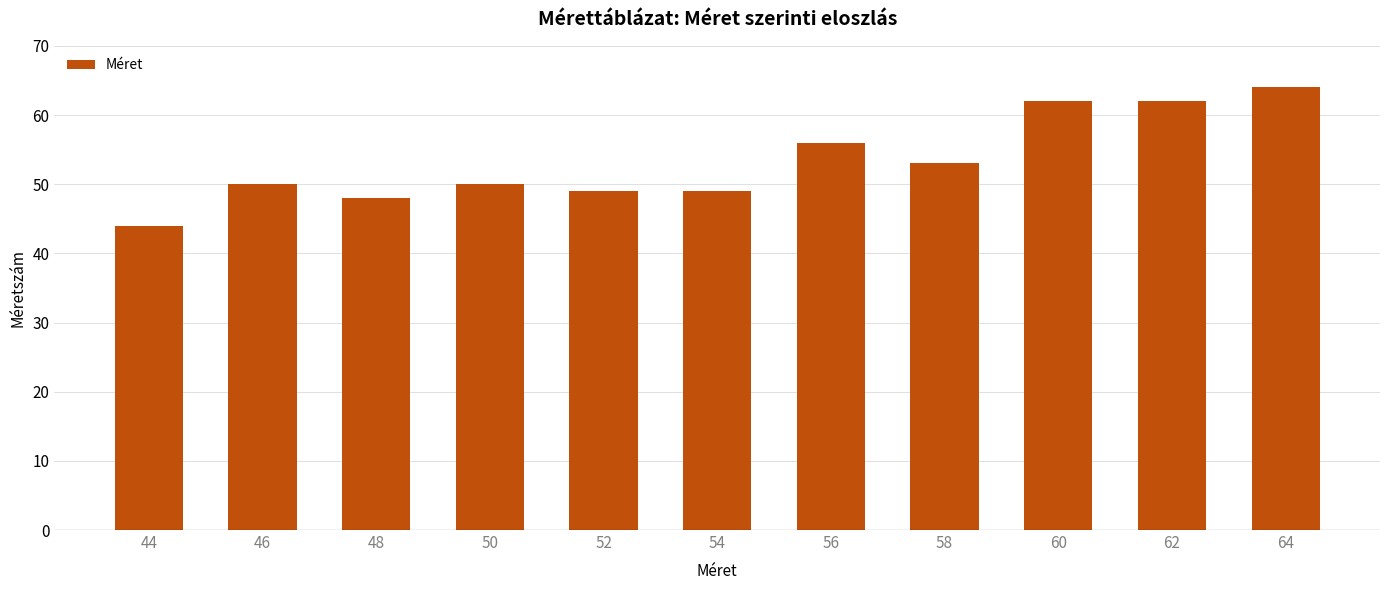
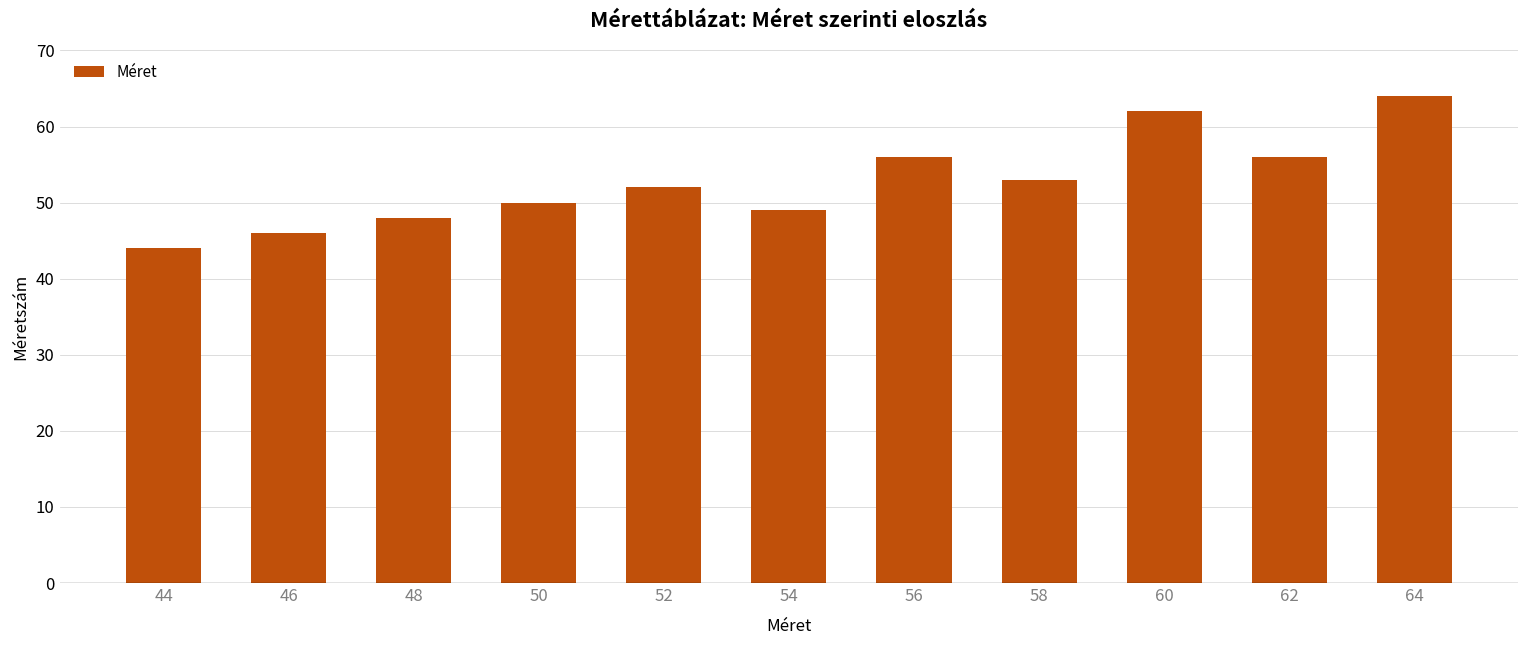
  {
    "44": 44,
-   "46": 50,
+   "46": 46,
    "48": 48,
    "50": 50,
-   "52": 49,
+   "52": 52,
    "54": 49,
    "56": 56,
    "58": 53,
    "60": 62,
-   "62": 62,
+   "62": 56,
    "64": 64
  }
